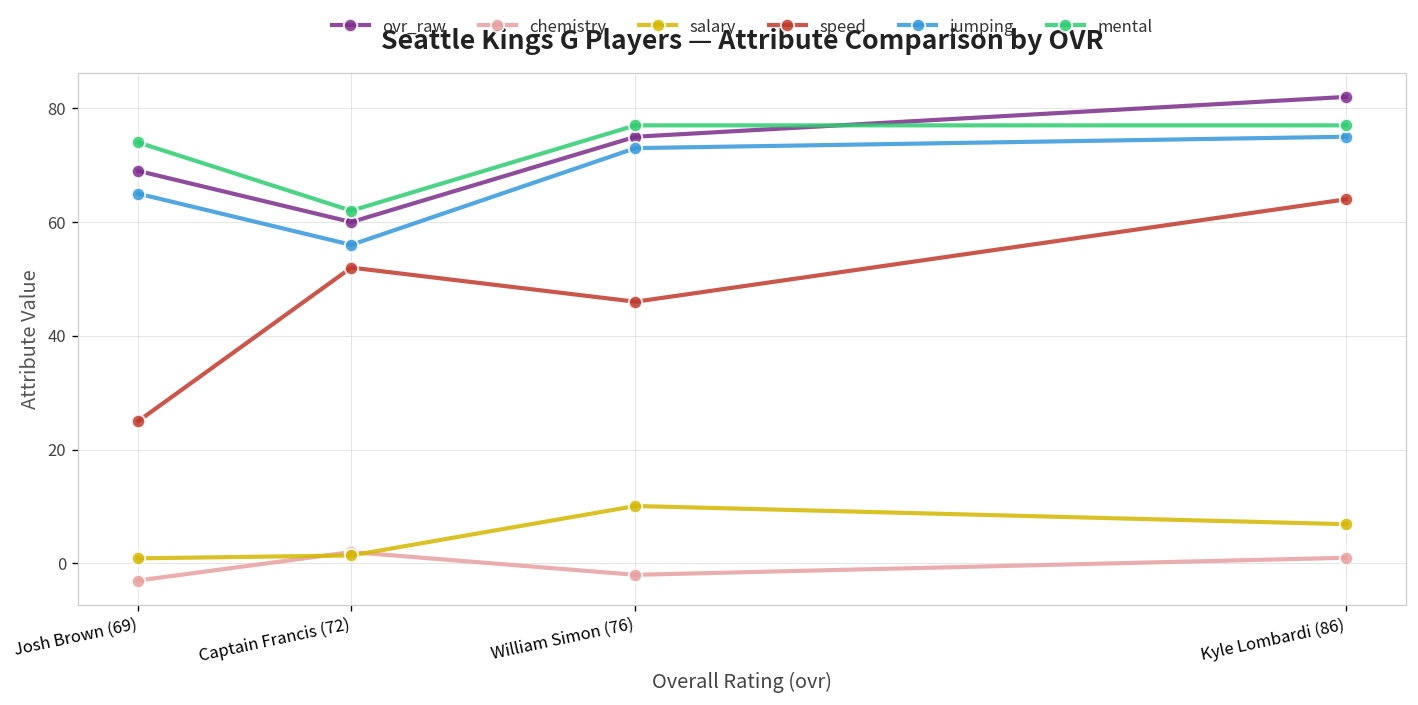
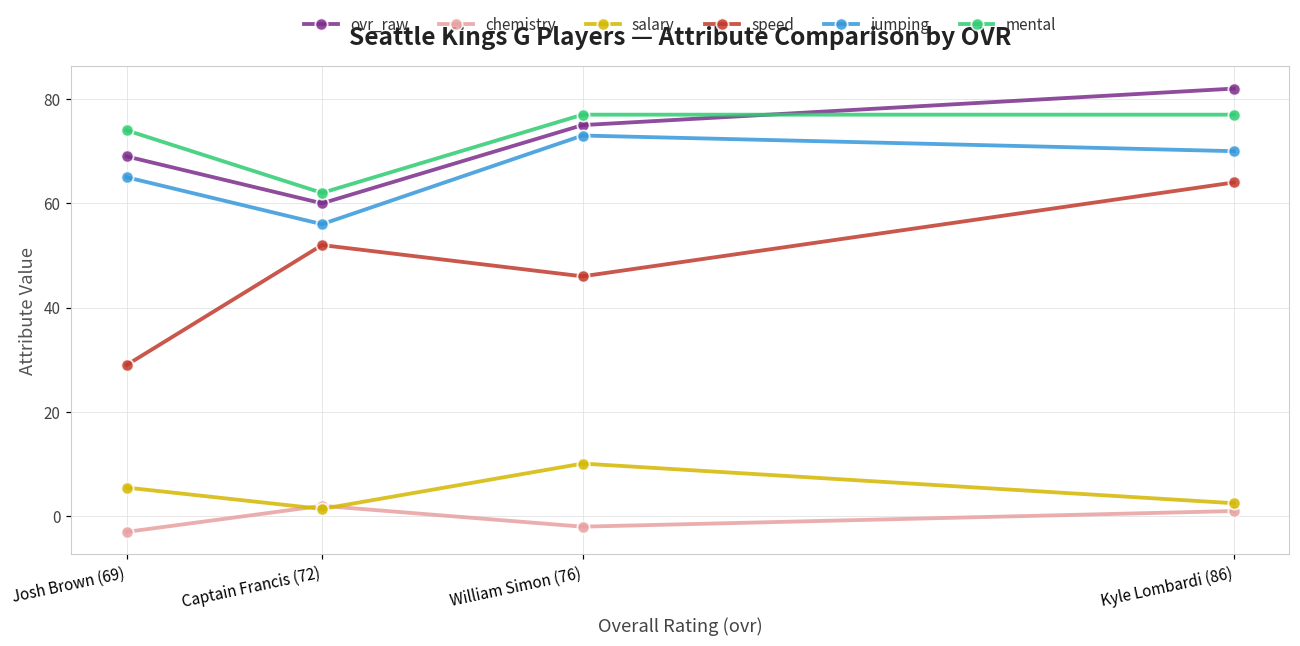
  {
    "ovr_raw": {
      "Josh Brown (69)": 69,
      "Captain Francis (72)": 60,
      "William Simon (76)": 75,
      "Kyle Lombardi (86)": 82
    },
    "chemistry": {
      "Josh Brown (69)": -3,
      "Captain Francis (72)": 2,
      "William Simon (76)": -2,
      "Kyle Lombardi (86)": 1
    },
    "salary": {
-     "Josh Brown (69)": 1,
+     "Josh Brown (69)": 6,
      "Captain Francis (72)": 1,
      "William Simon (76)": 10,
-     "Kyle Lombardi (86)": 7
+     "Kyle Lombardi (86)": 3
    },
    "speed": {
-     "Josh Brown (69)": 25,
+     "Josh Brown (69)": 29,
      "Captain Francis (72)": 52,
      "William Simon (76)": 46,
      "Kyle Lombardi (86)": 64
    },
    "jumping": {
      "Josh Brown (69)": 65,
      "Captain Francis (72)": 56,
      "William Simon (76)": 73,
-     "Kyle Lombardi (86)": 75
+     "Kyle Lombardi (86)": 70
    },
    "mental": {
      "Josh Brown (69)": 74,
      "Captain Francis (72)": 62,
      "William Simon (76)": 77,
      "Kyle Lombardi (86)": 77
    }
  }
